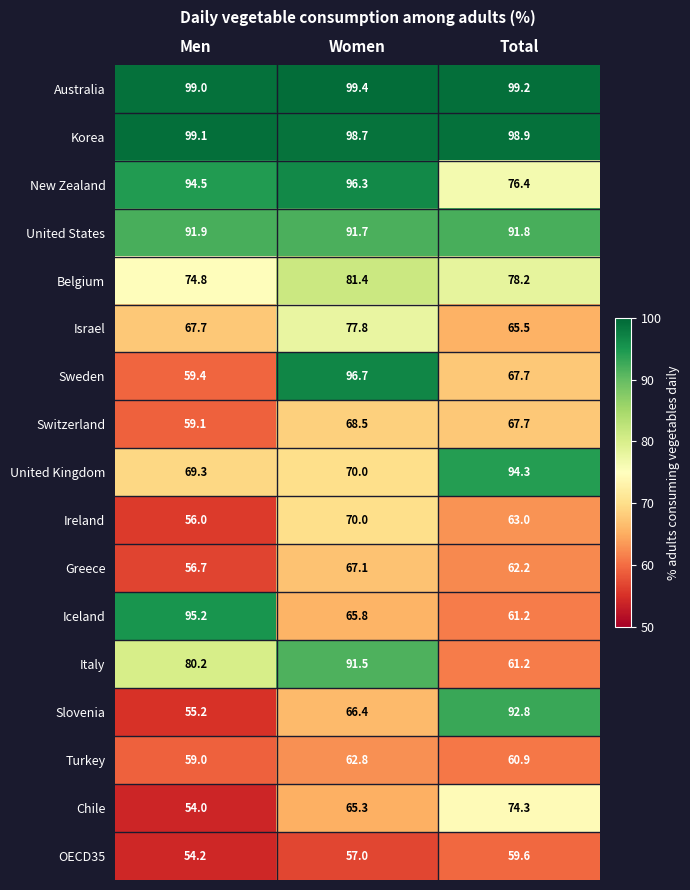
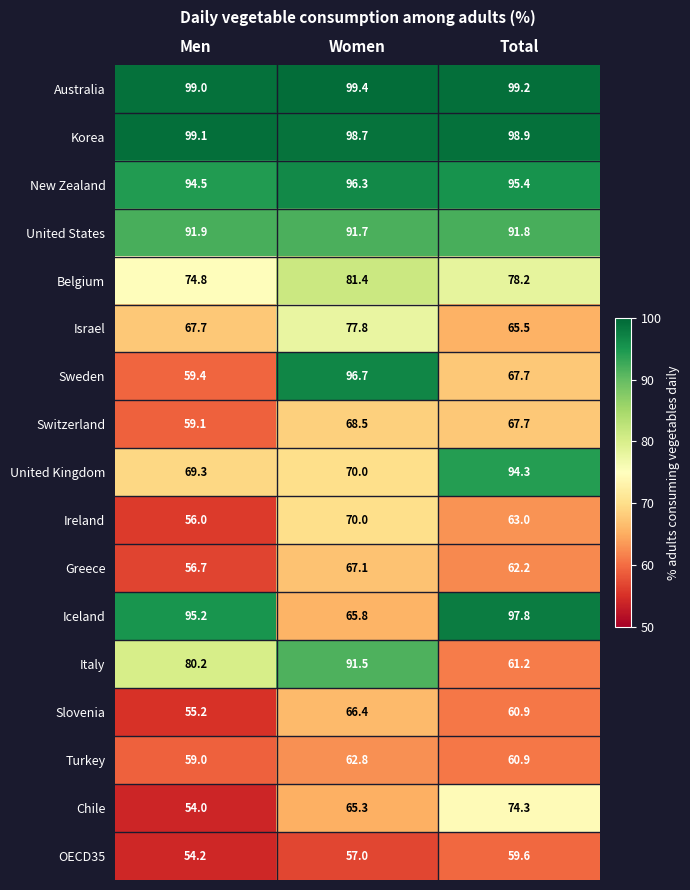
  {
    "Australia": {
      "Men": 99.0,
      "Women": 99.4,
      "Total": 99.2
    },
    "Korea": {
      "Men": 99.1,
      "Women": 98.7,
      "Total": 98.9
    },
    "New Zealand": {
      "Men": 94.5,
      "Women": 96.3,
-     "Total": 76.4
+     "Total": 95.4
    },
    "United States": {
      "Men": 91.9,
      "Women": 91.7,
      "Total": 91.8
    },
    "Belgium": {
      "Men": 74.8,
      "Women": 81.4,
      "Total": 78.2
    },
    "Israel": {
      "Men": 67.7,
      "Women": 77.8,
      "Total": 65.5
    },
    "Sweden": {
      "Men": 59.4,
      "Women": 96.7,
      "Total": 67.7
    },
    "Switzerland": {
      "Men": 59.1,
      "Women": 68.5,
      "Total": 67.7
    },
    "United Kingdom": {
      "Men": 69.3,
      "Women": 70.0,
      "Total": 94.3
    },
    "Ireland": {
      "Men": 56.0,
      "Women": 70.0,
      "Total": 63.0
    },
    "Greece": {
      "Men": 56.7,
      "Women": 67.1,
      "Total": 62.2
    },
    "Iceland": {
      "Men": 95.2,
      "Women": 65.8,
-     "Total": 61.2
+     "Total": 97.8
    },
    "Italy": {
      "Men": 80.2,
      "Women": 91.5,
      "Total": 61.2
    },
    "Slovenia": {
      "Men": 55.2,
      "Women": 66.4,
-     "Total": 92.8
+     "Total": 60.9
    },
    "Turkey": {
      "Men": 59.0,
      "Women": 62.8,
      "Total": 60.9
    },
    "Chile": {
      "Men": 54.0,
      "Women": 65.3,
      "Total": 74.3
    },
    "OECD35": {
      "Men": 54.2,
      "Women": 57.0,
      "Total": 59.6
    }
  }
